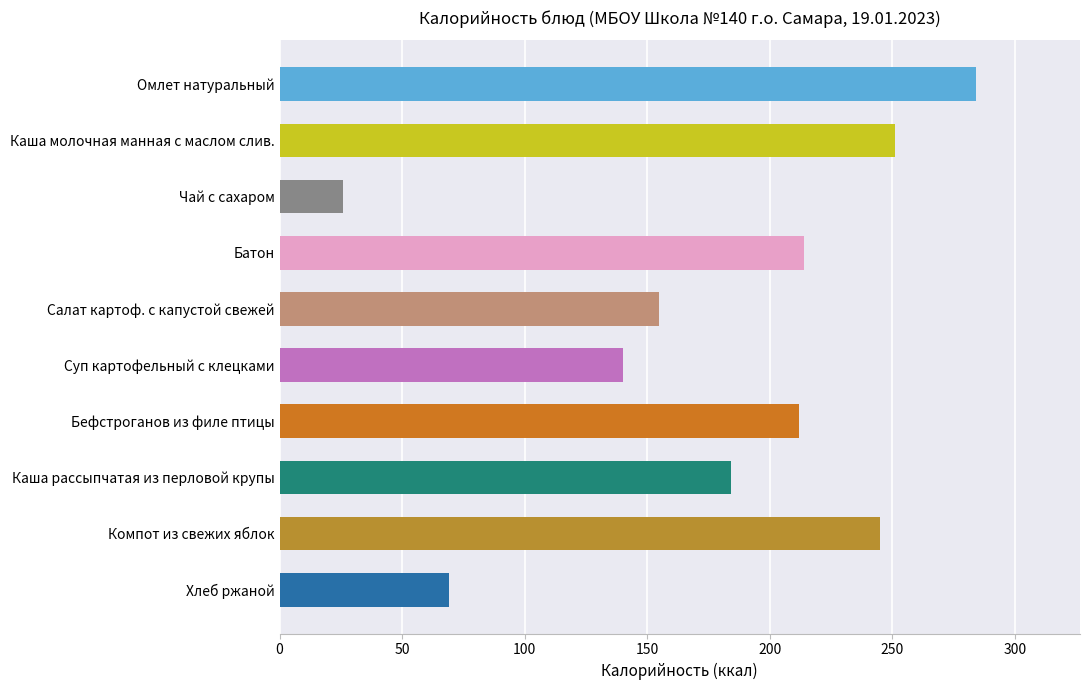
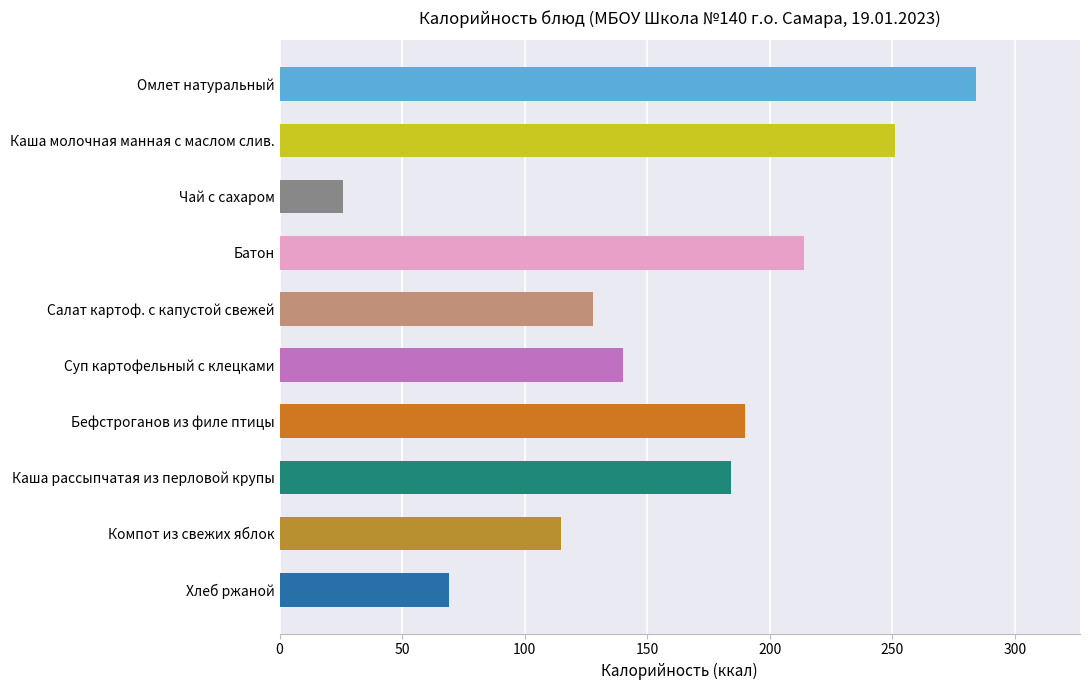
  {
    "Омлет натуральный": 284,
    "Каша молочная манная с маслом слив.": 251,
    "Чай с сахаром": 26,
    "Батон": 214,
-   "Салат картоф. с капустой свежей": 155,
+   "Салат картоф. с капустой свежей": 128,
    "Суп картофельный с клецками": 140,
-   "Бефстроганов из филе птицы": 212,
+   "Бефстроганов из филе птицы": 190,
    "Каша рассыпчатая из перловой крупы": 184,
-   "Компот из свежих яблок": 245,
+   "Компот из свежих яблок": 115,
    "Хлеб ржаной": 69
  }
